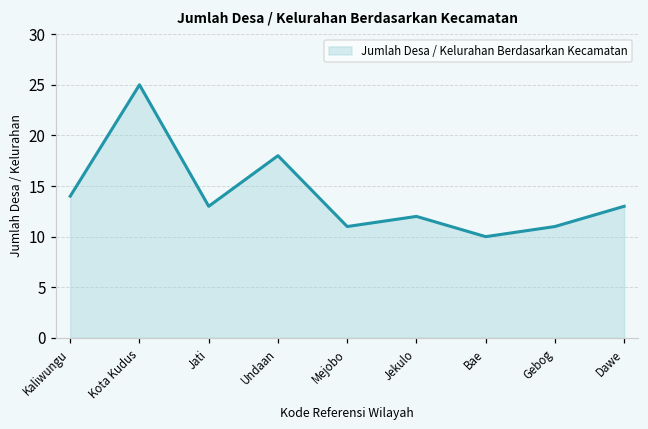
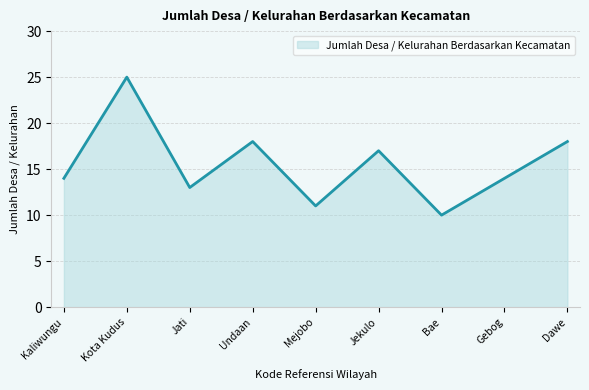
  {
    "Kaliwungu": 14,
    "Kota Kudus": 25,
    "Jati": 13,
    "Undaan": 18,
    "Mejobo": 11,
-   "Jekulo": 12,
+   "Jekulo": 17,
    "Bae": 10,
-   "Gebog": 11,
-   "Dawe": 13
+   "Gebog": 14,
+   "Dawe": 18
  }
